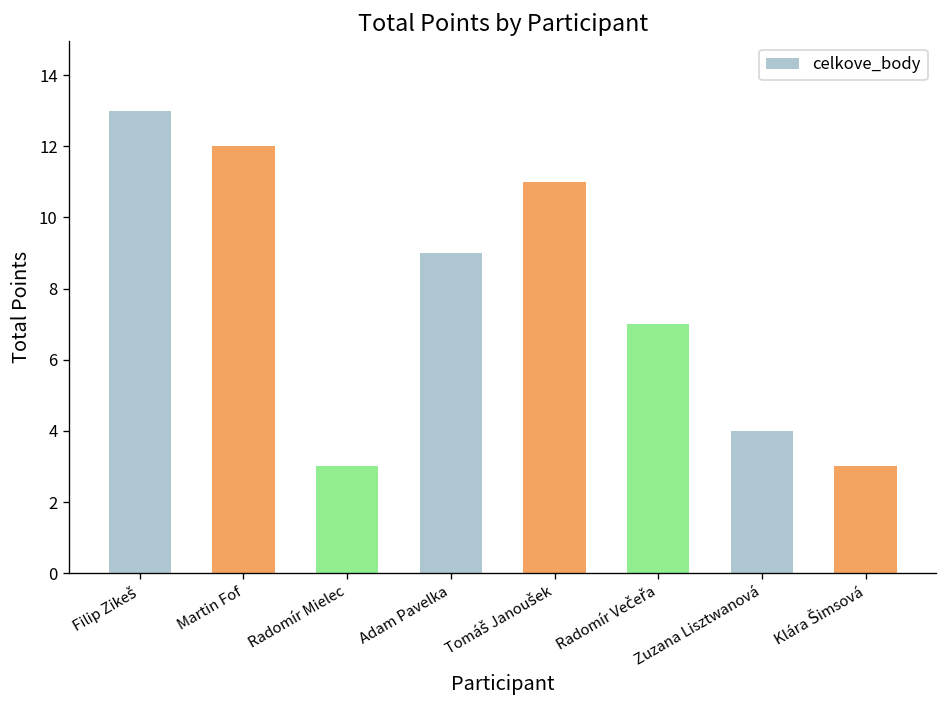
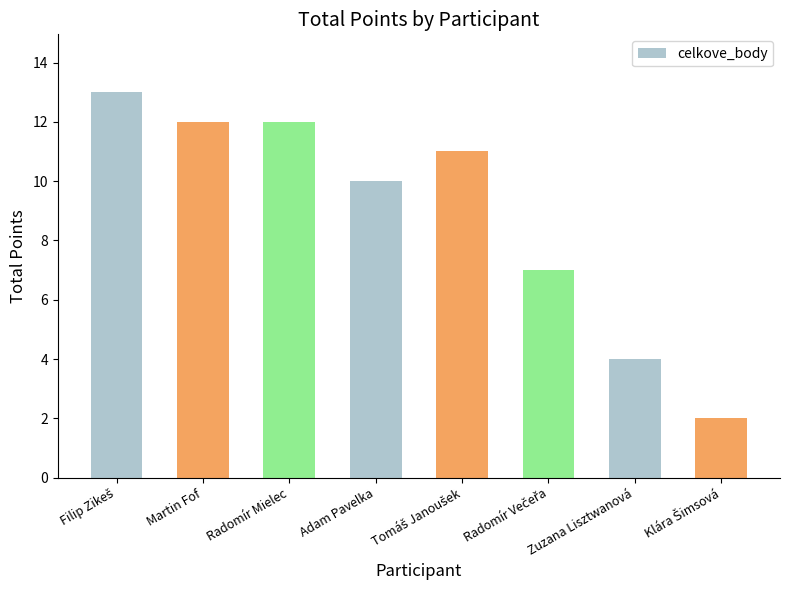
  {
    "Filip Zikeš": 13,
    "Martin Fof": 12,
-   "Radomír Mielec": 3,
-   "Adam Pavelka": 9,
+   "Radomír Mielec": 12,
+   "Adam Pavelka": 10,
    "Tomáš Janoušek": 11,
    "Radomír Večeřa": 7,
    "Zuzana Lisztwanová": 4,
-   "Klára Šimsová": 3
+   "Klára Šimsová": 2
  }
